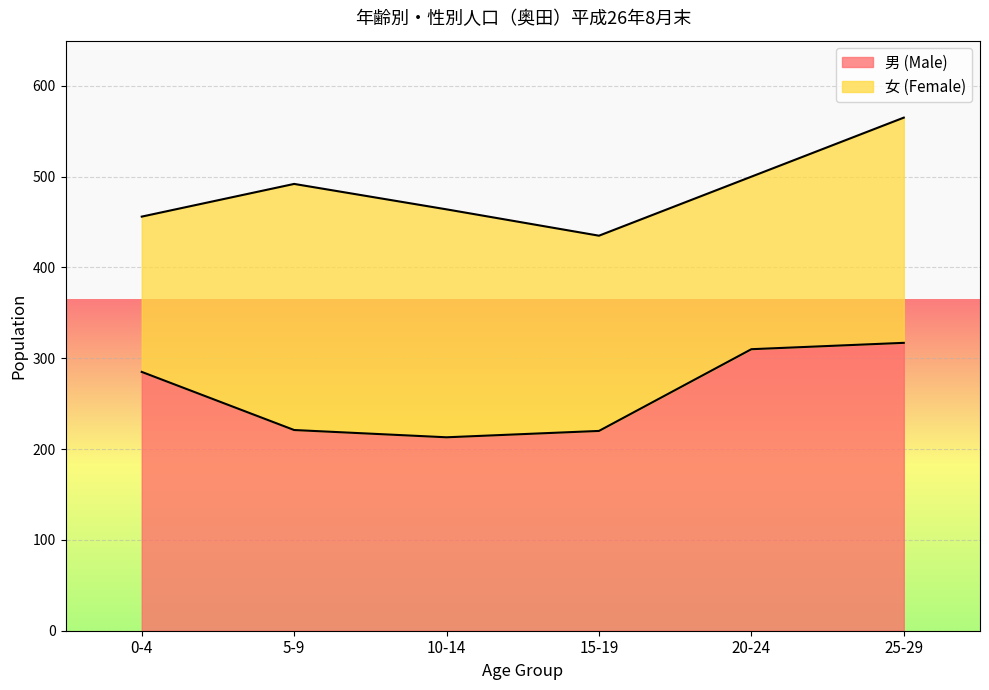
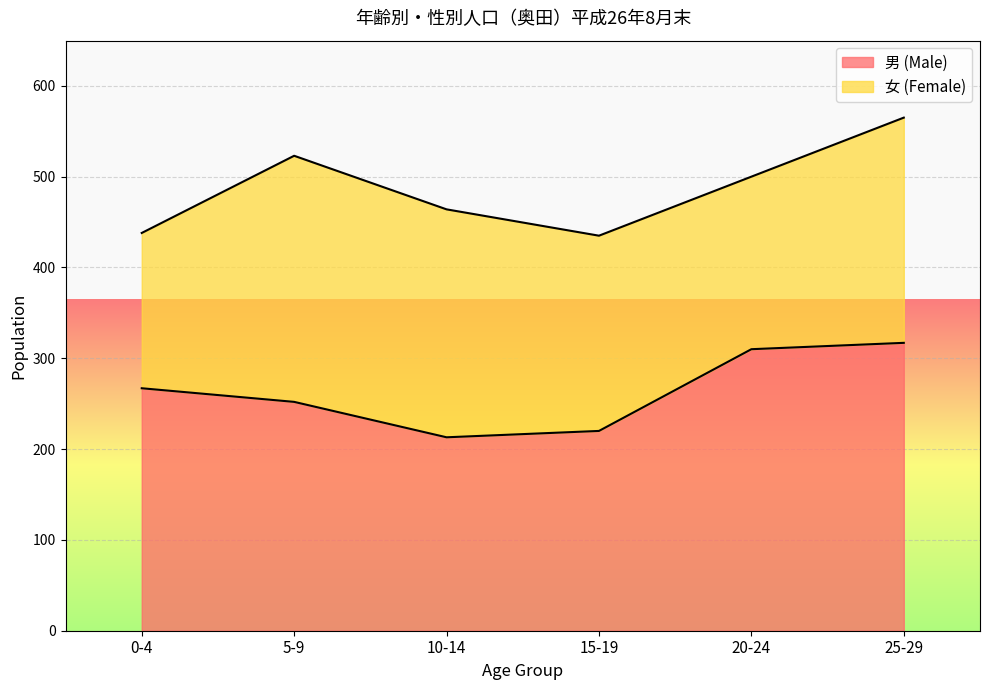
  {
    "男 (Male)": {
-     "0-4": 290,
-     "5-9": 220,
+     "0-4": 270,
+     "5-9": 250,
      "10-14": 210,
      "15-19": 220,
      "20-24": 310,
      "25-29": 320
    },
    "女 (Female)": {
      "0-4": 170,
      "5-9": 270,
      "10-14": 250,
      "15-19": 220,
      "20-24": 190,
      "25-29": 250
    }
  }
